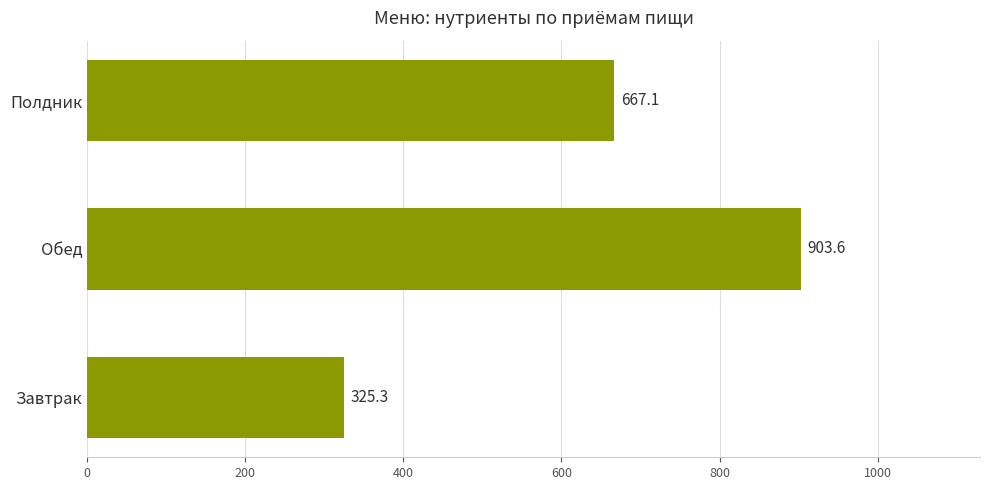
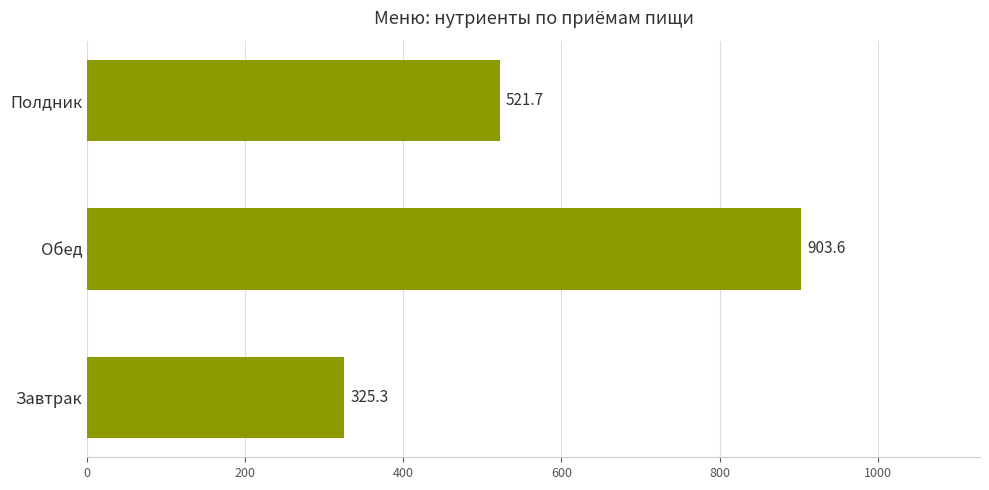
  {
-   "Полдник": 667.1,
+   "Полдник": 521.7,
    "Обед": 903.6,
    "Завтрак": 325.3
  }
